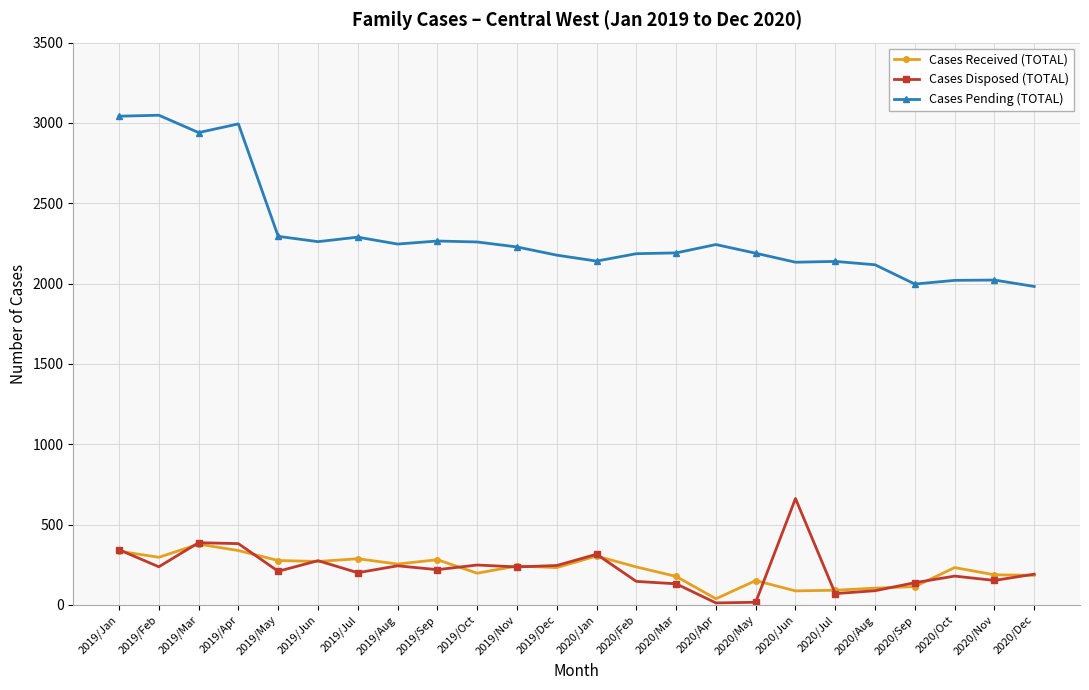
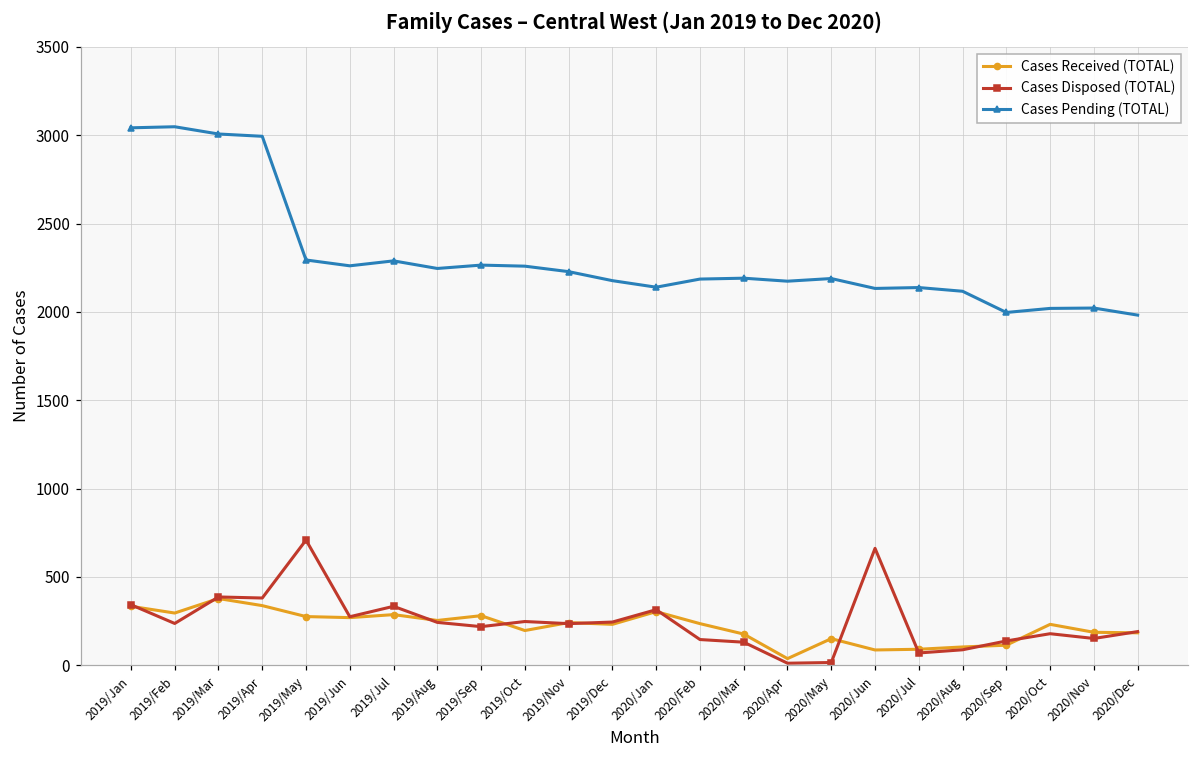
  {
    "Cases Received (TOTAL)": {
      "2019/Feb": 300,
      "2019/Apr": 340,
      "2019/May": 280,
      "2019/Jul": 290,
      "2019/Sep": 280,
      "2019/Oct": 200,
      "2020/Feb": 240,
      "2020/Mar": 180,
      "2020/Apr": 40,
      "2020/May": 150,
      "2020/Jun": 90,
      "2020/Jul": 90,
      "2020/Aug": 100,
      "2020/Sep": 110,
      "2020/Oct": 230,
      "2020/Nov": 190
    },
    "Cases Disposed (TOTAL)": {
      "2019/Feb": 240,
      "2019/Apr": 380,
-     "2019/May": 210,
-     "2019/Jul": 200,
+     "2019/May": 710,
+     "2019/Jul": 330,
      "2019/Sep": 220,
      "2019/Oct": 250,
      "2020/Feb": 150,
      "2020/Mar": 130,
      "2020/Apr": 10,
      "2020/May": 20,
      "2020/Jun": 660,
      "2020/Jul": 70,
      "2020/Aug": 90,
      "2020/Sep": 140,
      "2020/Oct": 180,
      "2020/Nov": 150
    },
    "Cases Pending (TOTAL)": {
      "2019/Jan": 3040,
      "2019/Feb": 3050,
-     "2019/Mar": 2940,
+     "2019/Mar": 3010,
      "2019/Apr": 2990,
      "2019/May": 2290,
      "2019/Jun": 2260,
      "2019/Jul": 2290,
      "2019/Aug": 2250,
      "2019/Sep": 2270,
      "2019/Oct": 2260,
      "2019/Nov": 2230,
      "2019/Dec": 2180,
      "2020/Jan": 2140,
      "2020/Feb": 2190,
      "2020/Mar": 2190,
-     "2020/Apr": 2240,
+     "2020/Apr": 2170,
      "2020/May": 2190,
      "2020/Jun": 2130,
      "2020/Jul": 2140,
      "2020/Aug": 2120,
      "2020/Sep": 2000,
      "2020/Oct": 2020,
      "2020/Nov": 2020,
      "2020/Dec": 1980
    }
  }
